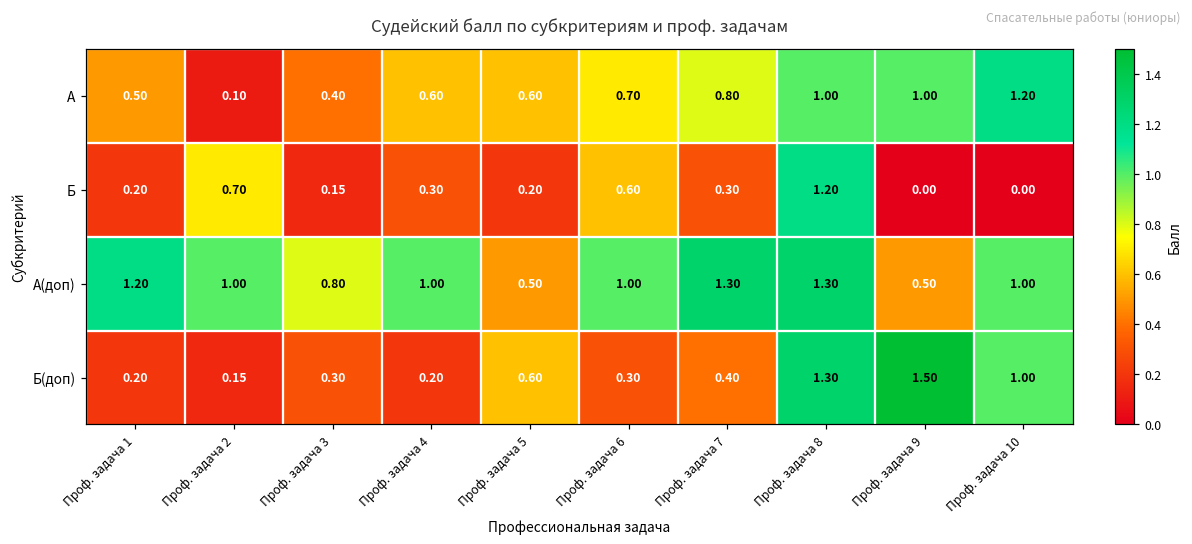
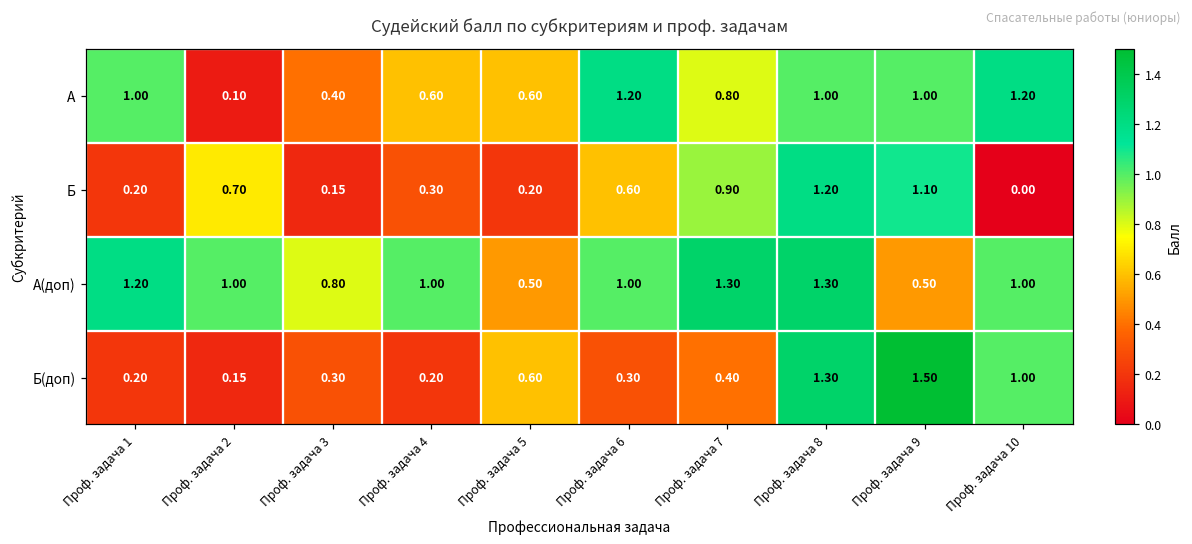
  {
    "А": {
-     "Проф. задача 1": 0.50,
+     "Проф. задача 1": 1.00,
      "Проф. задача 2": 0.10,
      "Проф. задача 3": 0.40,
      "Проф. задача 4": 0.60,
      "Проф. задача 5": 0.60,
-     "Проф. задача 6": 0.70,
+     "Проф. задача 6": 1.20,
      "Проф. задача 7": 0.80,
      "Проф. задача 8": 1.00,
      "Проф. задача 9": 1.00,
      "Проф. задача 10": 1.20
    },
    "Б": {
      "Проф. задача 1": 0.20,
      "Проф. задача 2": 0.70,
      "Проф. задача 3": 0.15,
      "Проф. задача 4": 0.30,
      "Проф. задача 5": 0.20,
      "Проф. задача 6": 0.60,
-     "Проф. задача 7": 0.30,
+     "Проф. задача 7": 0.90,
      "Проф. задача 8": 1.20,
-     "Проф. задача 9": 0.00,
+     "Проф. задача 9": 1.10,
      "Проф. задача 10": 0.00
    },
    "А(доп)": {
      "Проф. задача 1": 1.20,
      "Проф. задача 2": 1.00,
      "Проф. задача 3": 0.80,
      "Проф. задача 4": 1.00,
      "Проф. задача 5": 0.50,
      "Проф. задача 6": 1.00,
      "Проф. задача 7": 1.30,
      "Проф. задача 8": 1.30,
      "Проф. задача 9": 0.50,
      "Проф. задача 10": 1.00
    },
    "Б(доп)": {
      "Проф. задача 1": 0.20,
      "Проф. задача 2": 0.15,
      "Проф. задача 3": 0.30,
      "Проф. задача 4": 0.20,
      "Проф. задача 5": 0.60,
      "Проф. задача 6": 0.30,
      "Проф. задача 7": 0.40,
      "Проф. задача 8": 1.30,
      "Проф. задача 9": 1.50,
      "Проф. задача 10": 1.00
    }
  }
